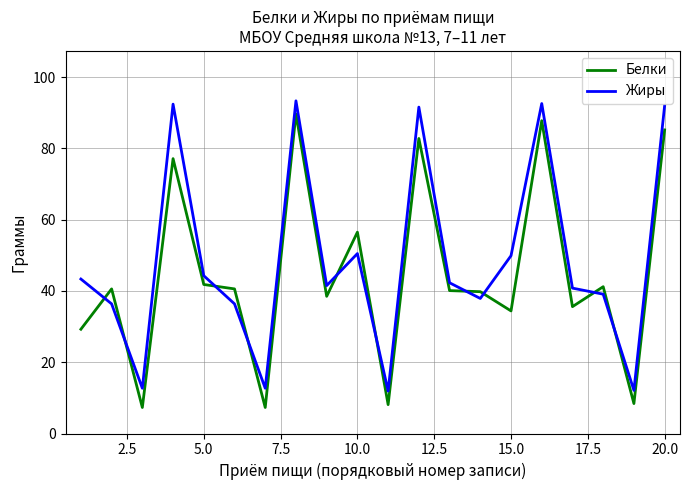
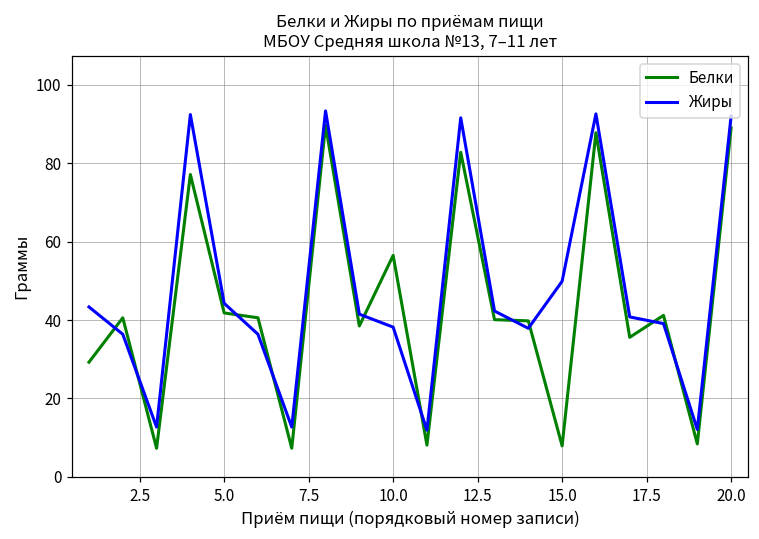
  {
    "Белки": {
      "5.0": 42,
      "10.0": 57,
-     "15.0": 34,
-     "20.0": 85
+     "15.0": 8,
+     "20.0": 89
    },
    "Жиры": {
      "5.0": 44,
-     "10.0": 51,
+     "10.0": 38,
      "15.0": 50,
      "20.0": 92
    }
  }
